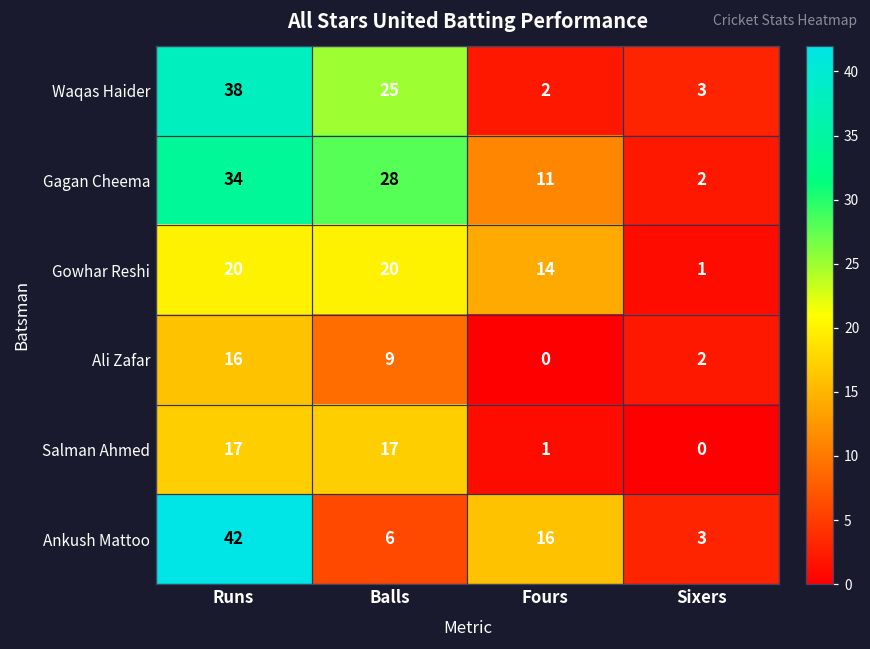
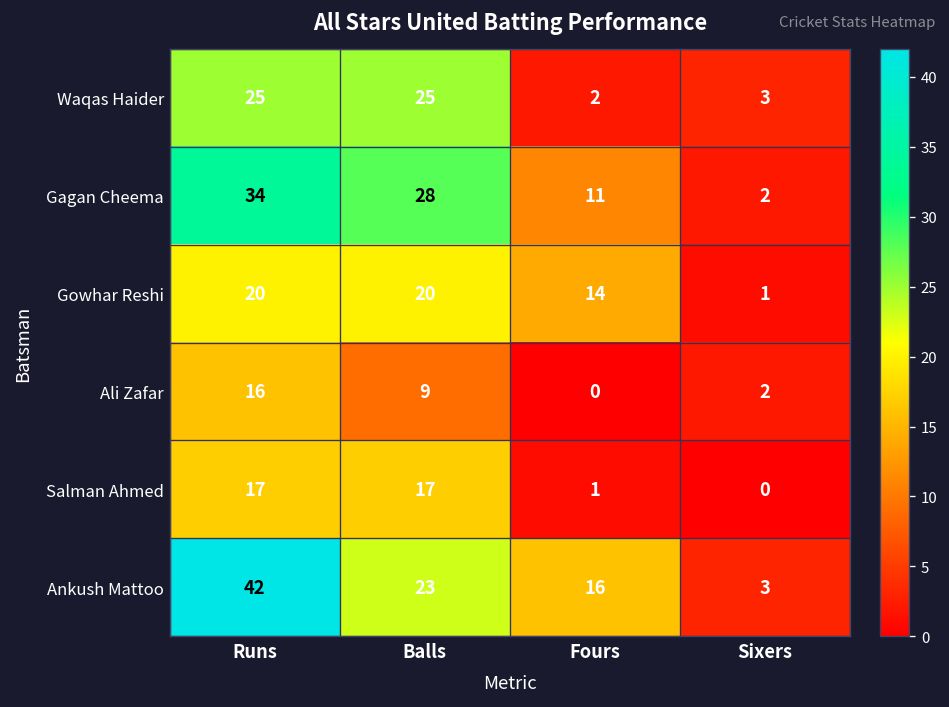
  {
    "Waqas Haider": {
-     "Runs": 38,
+     "Runs": 25,
      "Balls": 25,
      "Fours": 2,
      "Sixers": 3
    },
    "Gagan Cheema": {
      "Runs": 34,
      "Balls": 28,
      "Fours": 11,
      "Sixers": 2
    },
    "Gowhar Reshi": {
      "Runs": 20,
      "Balls": 20,
      "Fours": 14,
      "Sixers": 1
    },
    "Ali Zafar": {
      "Runs": 16,
      "Balls": 9,
      "Fours": 0,
      "Sixers": 2
    },
    "Salman Ahmed": {
      "Runs": 17,
      "Balls": 17,
      "Fours": 1,
      "Sixers": 0
    },
    "Ankush Mattoo": {
      "Runs": 42,
-     "Balls": 6,
+     "Balls": 23,
      "Fours": 16,
      "Sixers": 3
    }
  }
